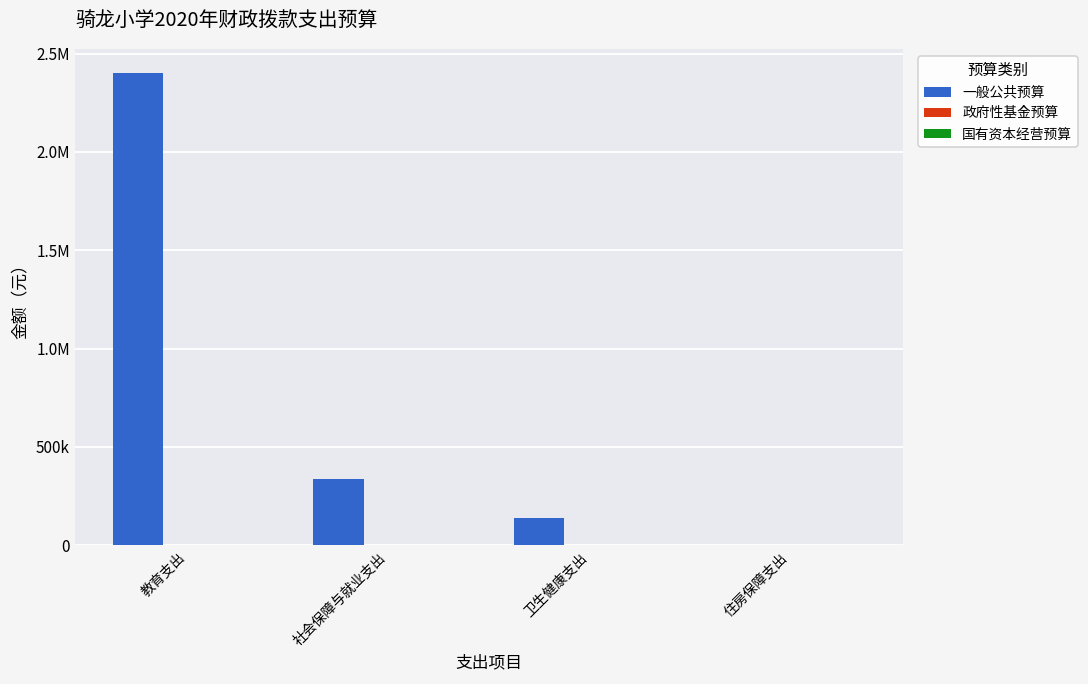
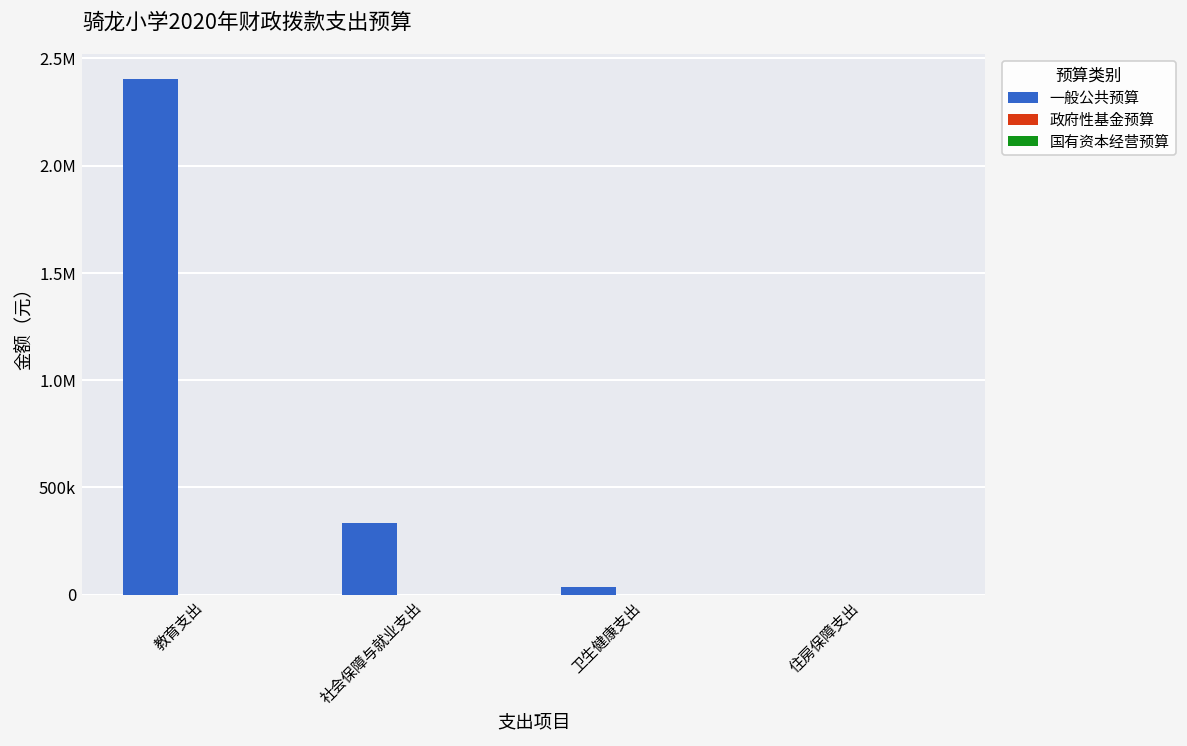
  {
    "一般公共预算": {
      "教育支出": 2400000,
      "社会保障与就业支出": 340000,
-     "卫生健康支出": 140000,
+     "卫生健康支出": 40000,
      "住房保障支出": 0
    },
    "政府性基金预算": {
      "教育支出": 0,
      "社会保障与就业支出": 0,
      "卫生健康支出": 0,
      "住房保障支出": 0
    },
    "国有资本经营预算": {
      "教育支出": 0,
      "社会保障与就业支出": 0,
      "卫生健康支出": 0,
      "住房保障支出": 0
    }
  }
